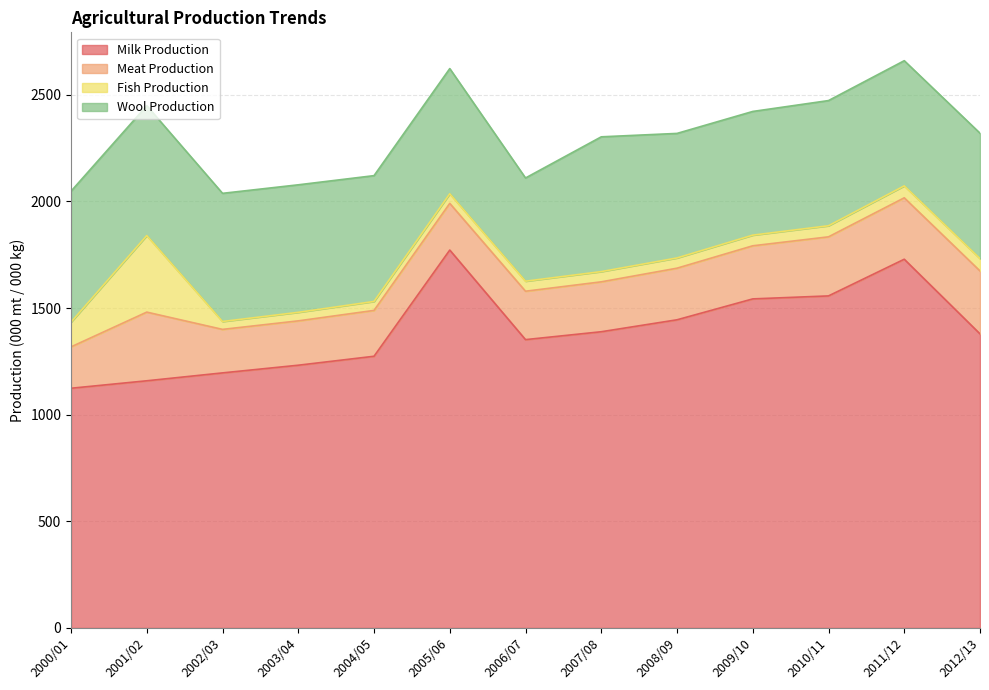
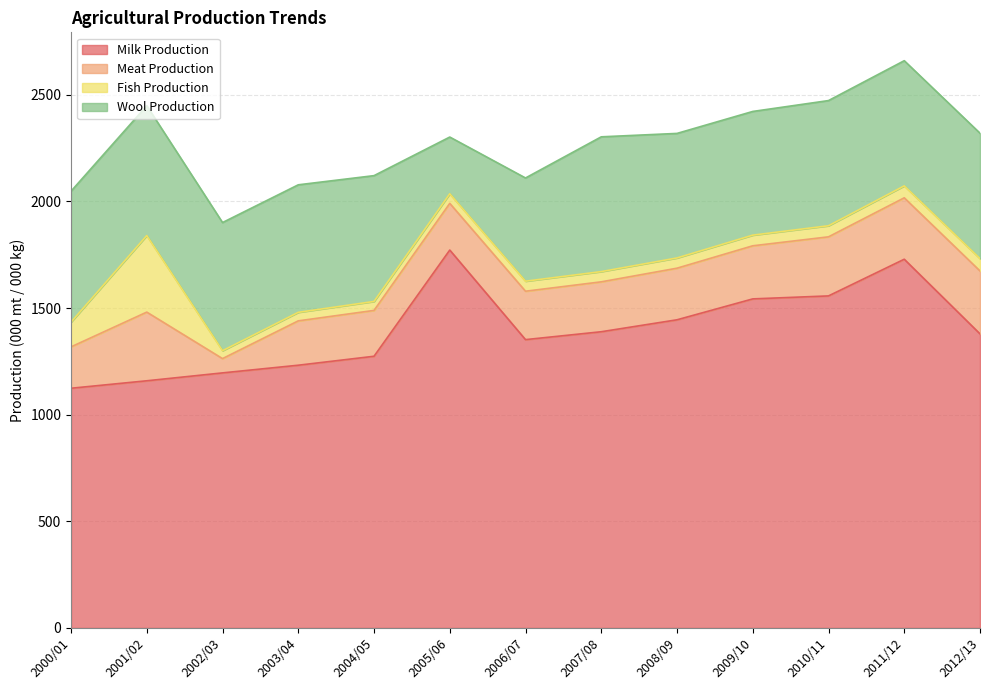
  {
    "Milk Production": {
      "2000/01": 1120,
      "2001/02": 1160,
      "2002/03": 1200,
      "2003/04": 1230,
      "2004/05": 1270,
      "2005/06": 1770,
      "2006/07": 1350,
      "2007/08": 1390,
      "2008/09": 1450,
      "2009/10": 1540,
      "2010/11": 1560,
      "2011/12": 1730,
      "2012/13": 1380
    },
    "Meat Production": {
      "2000/01": 190,
      "2001/02": 320,
-     "2002/03": 200,
+     "2002/03": 70,
      "2003/04": 210,
      "2004/05": 220,
      "2005/06": 220,
      "2006/07": 230,
      "2007/08": 230,
      "2008/09": 240,
      "2009/10": 250,
      "2010/11": 280,
      "2011/12": 290,
      "2012/13": 300
    },
    "Fish Production": {
      "2000/01": 120,
      "2001/02": 360,
      "2002/03": 40,
      "2003/04": 40,
      "2004/05": 40,
      "2005/06": 50,
      "2006/07": 50,
      "2007/08": 50,
      "2008/09": 50,
      "2009/10": 50,
      "2010/11": 50,
      "2011/12": 60,
      "2012/13": 60
    },
    "Wool Production": {
      "2000/01": 610,
      "2002/03": 600,
      "2003/04": 600,
      "2004/05": 590,
-     "2005/06": 590,
+     "2005/06": 270,
      "2006/07": 480,
      "2007/08": 630,
      "2008/09": 580,
      "2009/10": 580,
      "2010/11": 590,
      "2011/12": 590,
      "2012/13": 590
    }
  }
